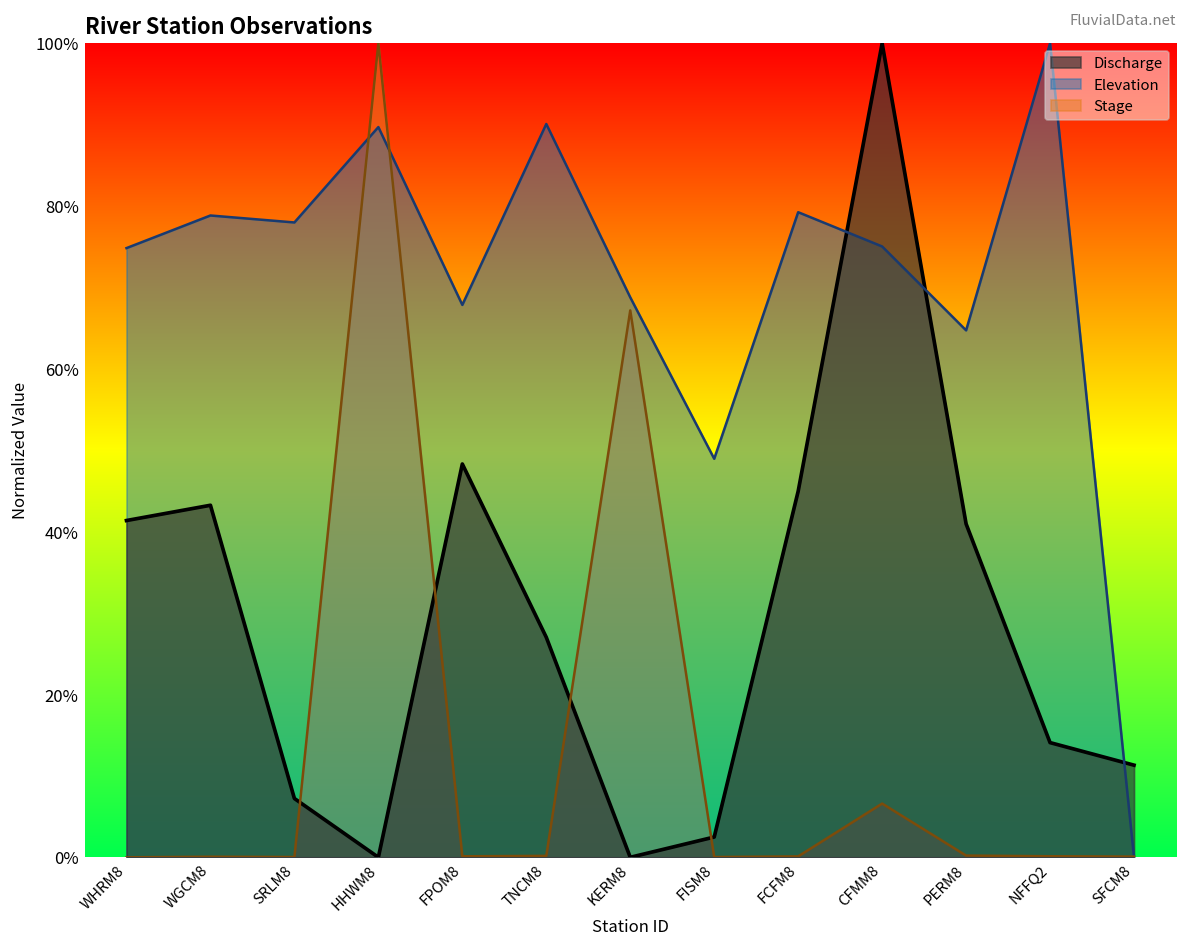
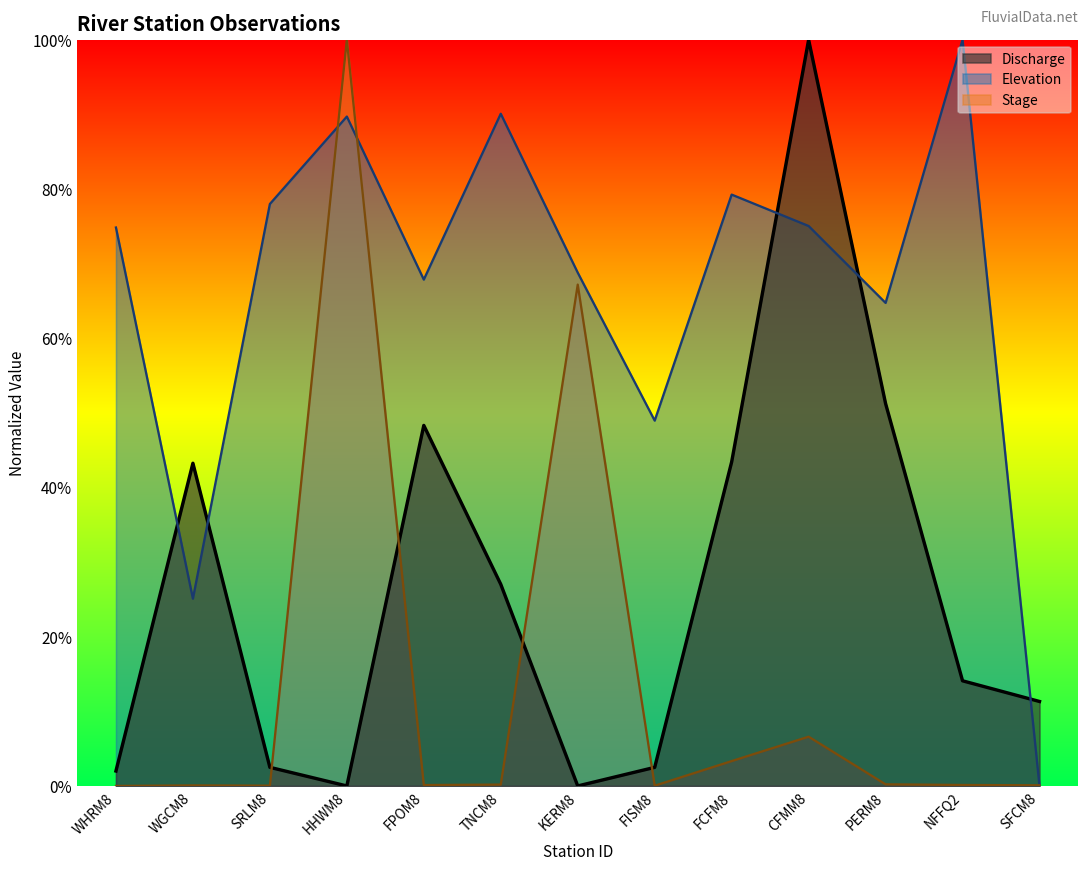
  {
    "Discharge": {
-     "WHRM8": "41%",
+     "WHRM8": "2%",
      "WGCM8": "43%",
-     "SRLM8": "7%",
+     "SRLM8": "2%",
      "HHWM8": "0%",
      "FPOM8": "48%",
      "TNCM8": "27%",
      "KERM8": "0%",
      "FISM8": "2%",
-     "FCFM8": "45%",
+     "FCFM8": "43%",
      "CFMM8": "100%",
-     "PERM8": "41%",
+     "PERM8": "51%",
      "NFFQ2": "14%",
      "SFCM8": "11%"
    },
    "Elevation": {
      "WHRM8": "75%",
-     "WGCM8": "79%",
+     "WGCM8": "25%",
      "SRLM8": "78%",
      "HHWM8": "90%",
      "FPOM8": "68%",
      "TNCM8": "90%",
      "KERM8": "69%",
      "FISM8": "49%",
      "FCFM8": "79%",
      "CFMM8": "75%",
      "PERM8": "65%",
      "NFFQ2": "100%"
    },
    "Stage": {
      "WHRM8": "0%",
      "WGCM8": "0%",
      "SRLM8": "0%",
      "HHWM8": "100%",
      "FPOM8": "0%",
      "TNCM8": "0%",
      "KERM8": "67%",
      "FISM8": "0%",
-     "FCFM8": "0%",
+     "FCFM8": "3%",
      "CFMM8": "7%",
      "PERM8": "0%",
      "NFFQ2": "0%"
    }
  }
